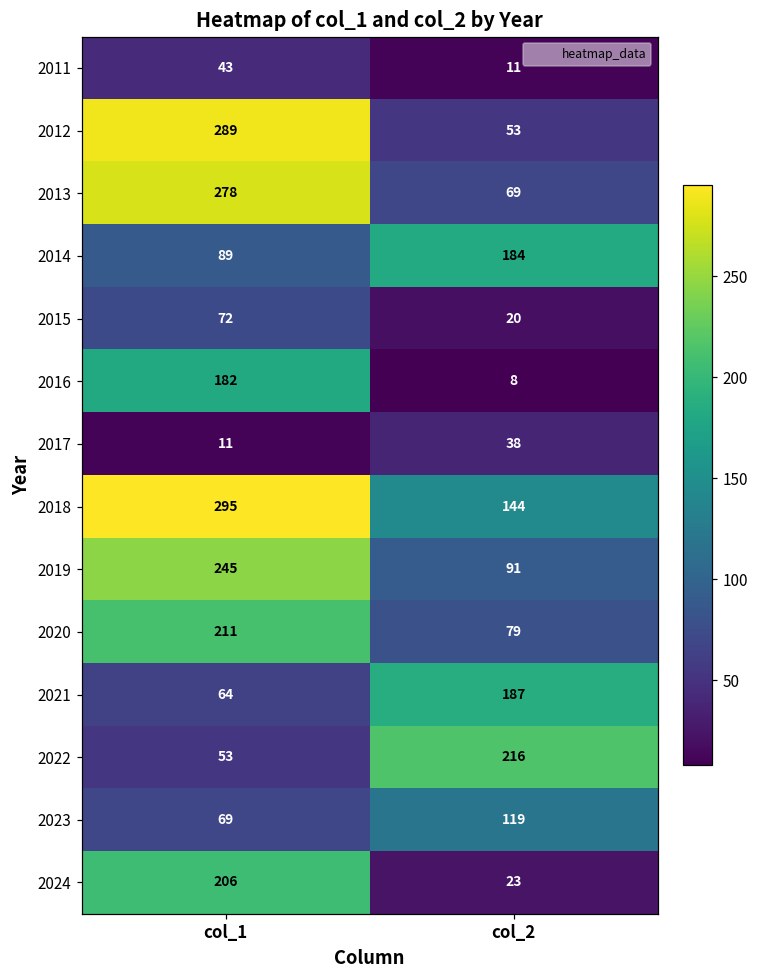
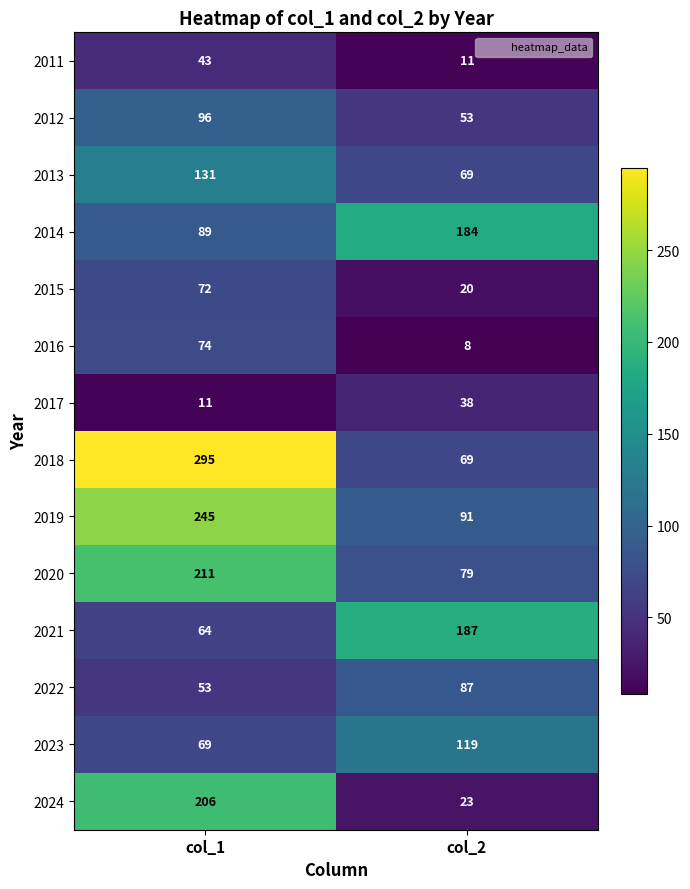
  {
    "2011": {
      "col_1": 43,
      "col_2": 11
    },
    "2012": {
-     "col_1": 289,
+     "col_1": 96,
      "col_2": 53
    },
    "2013": {
-     "col_1": 278,
+     "col_1": 131,
      "col_2": 69
    },
    "2014": {
      "col_1": 89,
      "col_2": 184
    },
    "2015": {
      "col_1": 72,
      "col_2": 20
    },
    "2016": {
-     "col_1": 182,
+     "col_1": 74,
      "col_2": 8
    },
    "2017": {
      "col_1": 11,
      "col_2": 38
    },
    "2018": {
      "col_1": 295,
-     "col_2": 144
+     "col_2": 69
    },
    "2019": {
      "col_1": 245,
      "col_2": 91
    },
    "2020": {
      "col_1": 211,
      "col_2": 79
    },
    "2021": {
      "col_1": 64,
      "col_2": 187
    },
    "2022": {
      "col_1": 53,
-     "col_2": 216
+     "col_2": 87
    },
    "2023": {
      "col_1": 69,
      "col_2": 119
    },
    "2024": {
      "col_1": 206,
      "col_2": 23
    }
  }
